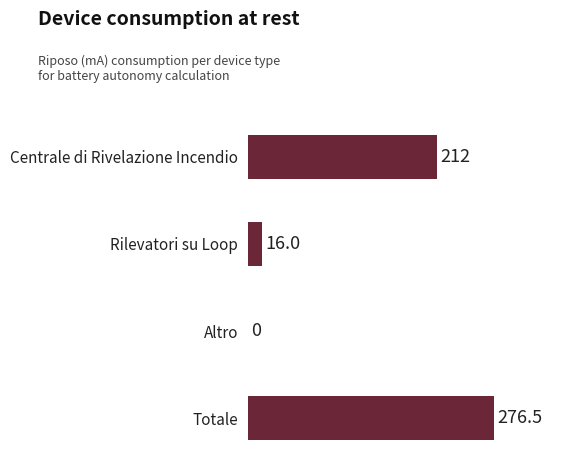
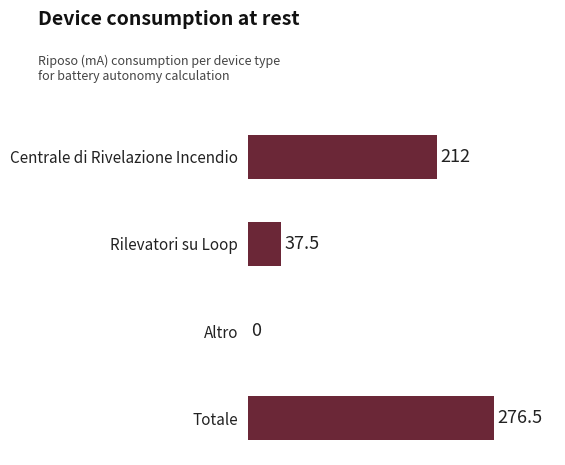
  {
    "Centrale di Rivelazione Incendio": 212,
-   "Rilevatori su Loop": 16.0,
+   "Rilevatori su Loop": 37.5,
    "Altro": 0,
    "Totale": 276.5
  }
